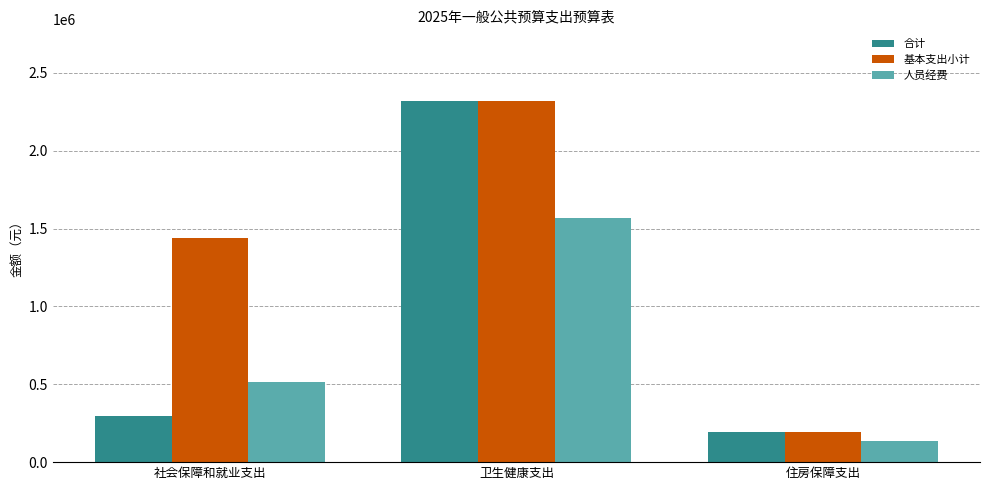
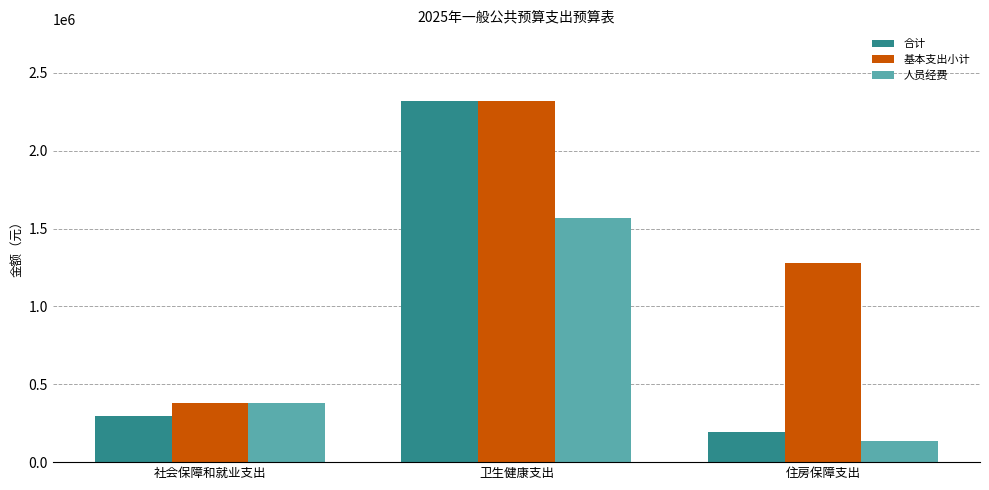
  {
    "合计": {
      "社会保障和就业支出": 290000,
      "卫生健康支出": 2320000,
      "住房保障支出": 200000
    },
    "基本支出小计": {
-     "社会保障和就业支出": 1440000,
+     "社会保障和就业支出": 380000,
      "卫生健康支出": 2320000,
-     "住房保障支出": 200000
+     "住房保障支出": 1280000
    },
    "人员经费": {
-     "社会保障和就业支出": 510000,
+     "社会保障和就业支出": 380000,
      "卫生健康支出": 1570000,
      "住房保障支出": 130000
    }
  }
